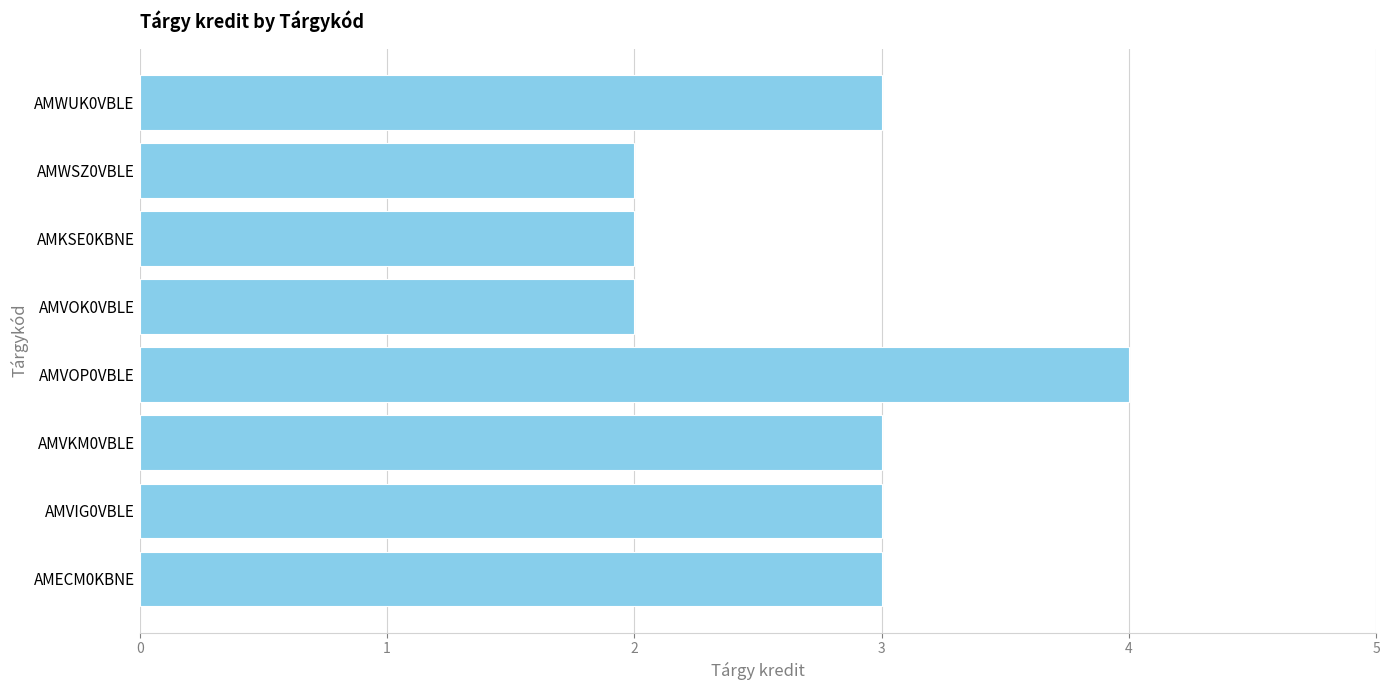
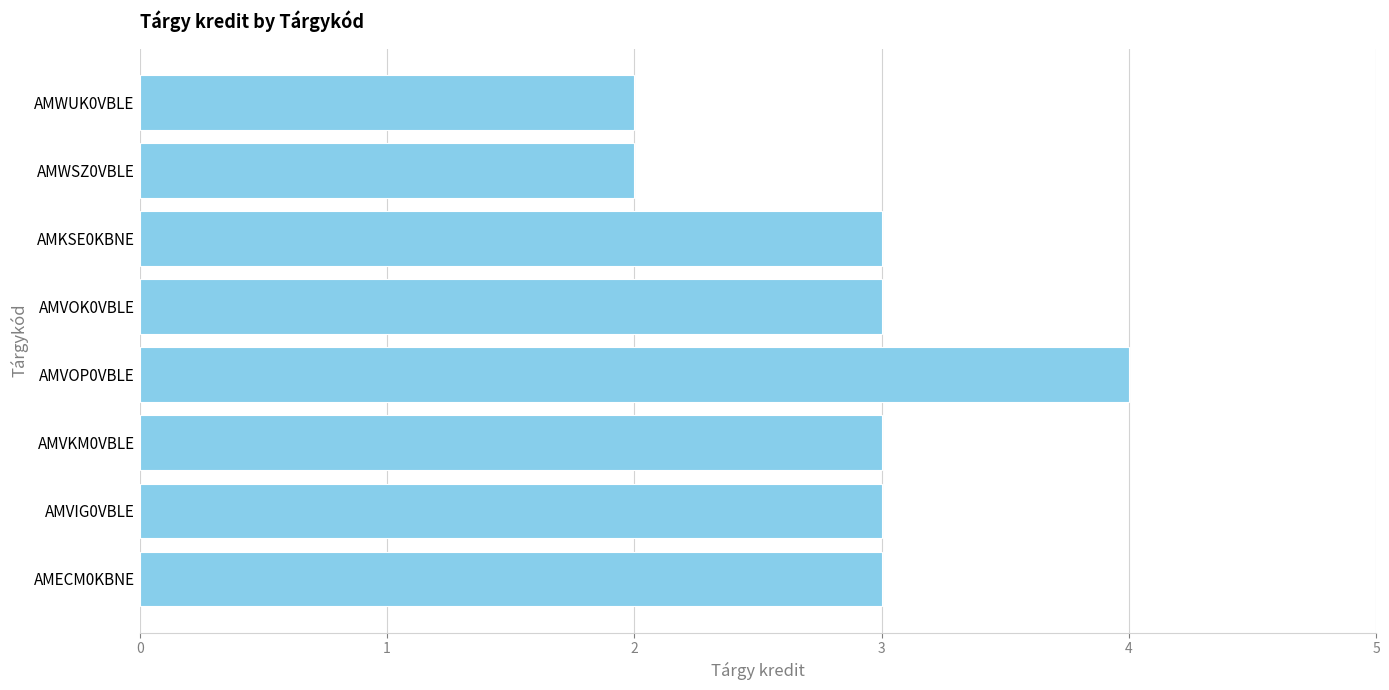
  {
-   "AMWUK0VBLE": 3,
+   "AMWUK0VBLE": 2,
    "AMWSZ0VBLE": 2,
-   "AMKSE0KBNE": 2,
-   "AMVOK0VBLE": 2,
+   "AMKSE0KBNE": 3,
+   "AMVOK0VBLE": 3,
    "AMVOP0VBLE": 4,
    "AMVKM0VBLE": 3,
    "AMVIG0VBLE": 3,
    "AMECM0KBNE": 3
  }
